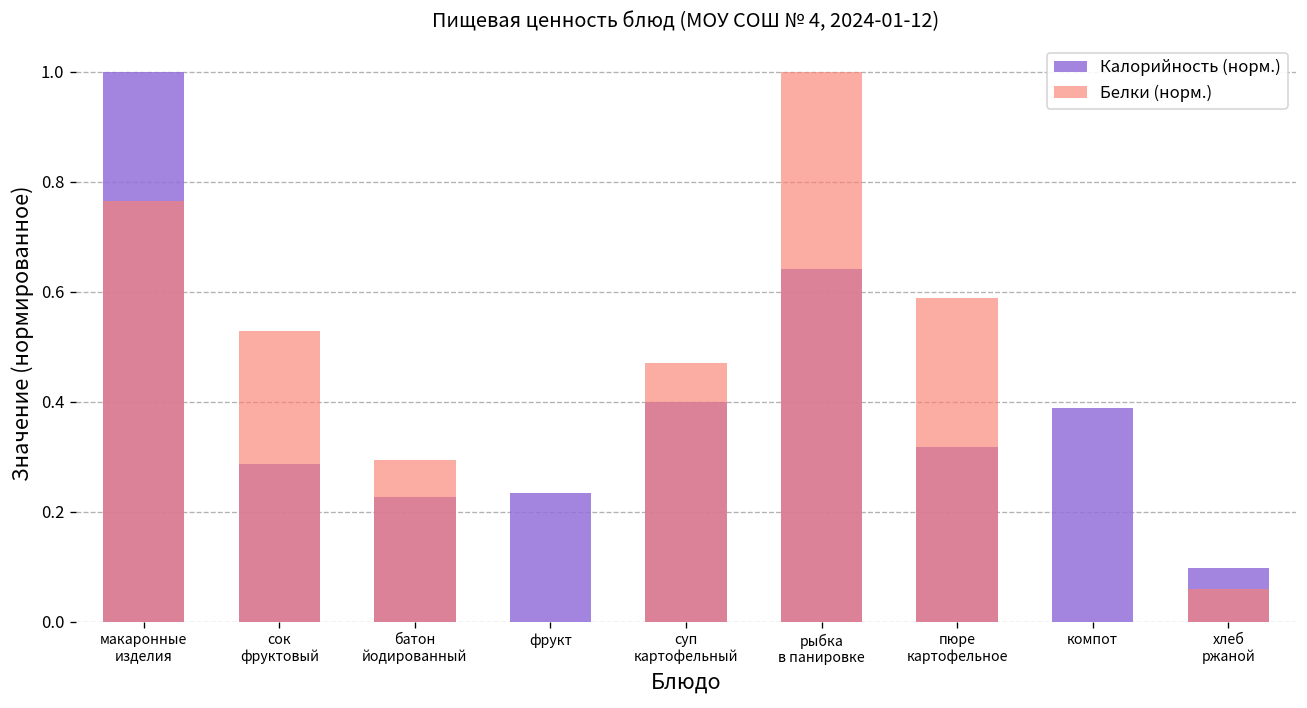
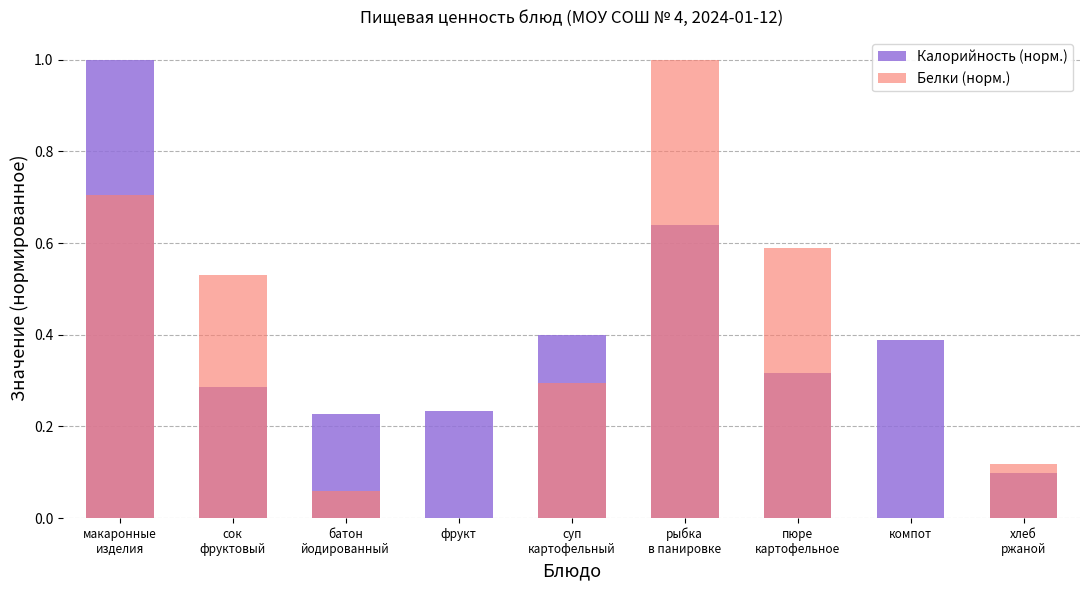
  {
    "Калорийность (норм.)": {
      "макаронные изделия": 1.00,
      "фрукт": 0.23,
      "компот": 0.39
    },
    "Белки (норм.)": {
-     "макаронные изделия": 0.76,
+     "макаронные изделия": 0.71,
      "сок фруктовый": 0.53,
-     "батон йодированный": 0.29,
+     "батон йодированный": 0.06,
      "фрукт": 0.00,
-     "суп картофельный": 0.47,
+     "суп картофельный": 0.29,
      "рыбка в панировке": 1.00,
      "пюре картофельное": 0.59,
      "компот": 0.00,
-     "хлеб ржаной": 0.06
+     "хлеб ржаной": 0.12
    }
  }
